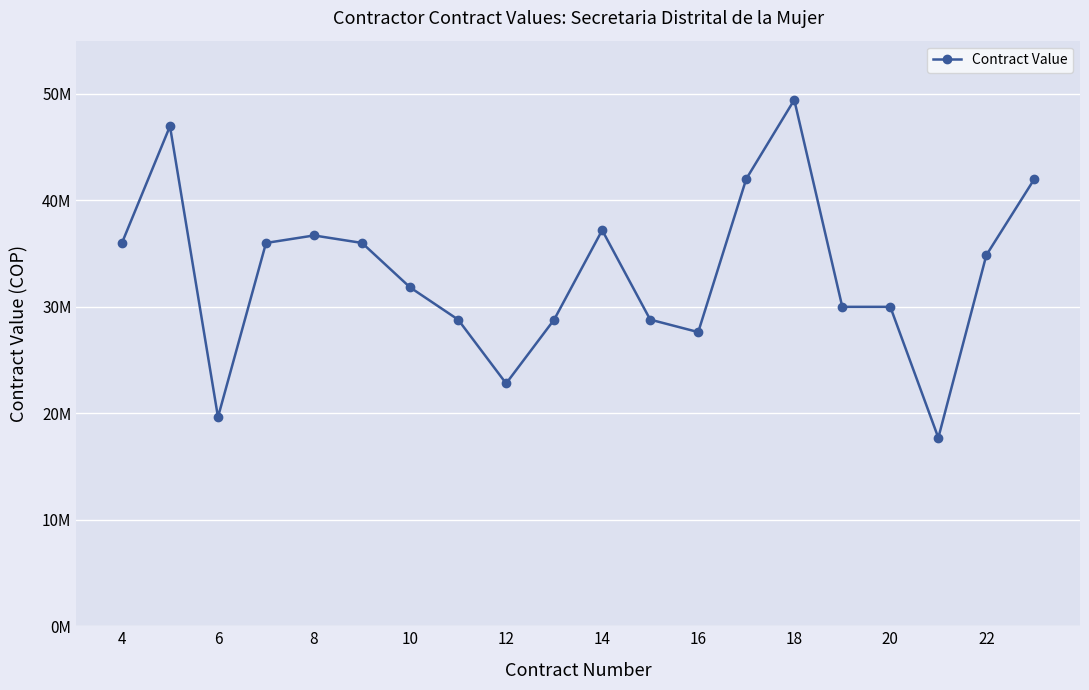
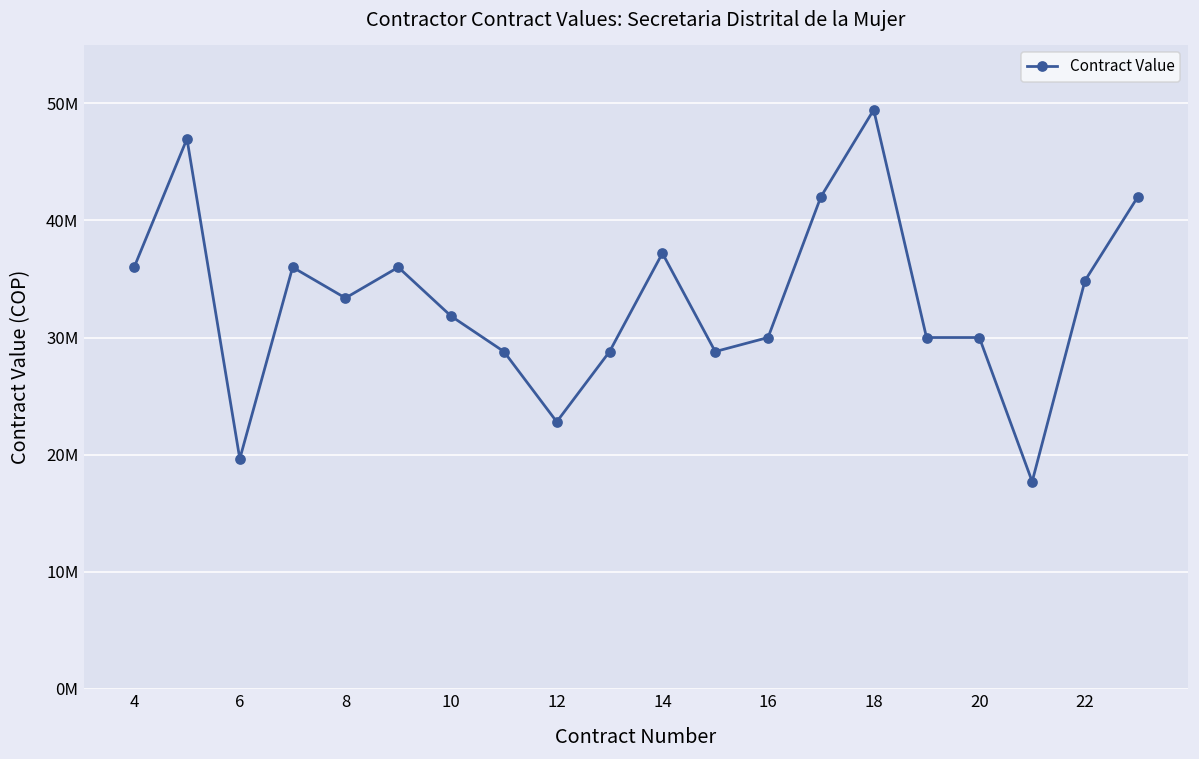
  {
    "4": 36000000,
    "6": 19600000,
-   "8": 36700000,
+   "8": 33400000,
    "10": 31800000,
    "12": 22800000,
    "14": 37200000,
-   "16": 27600000,
+   "16": 30000000,
    "18": 49400000,
    "20": 30000000,
    "22": 34900000
  }
